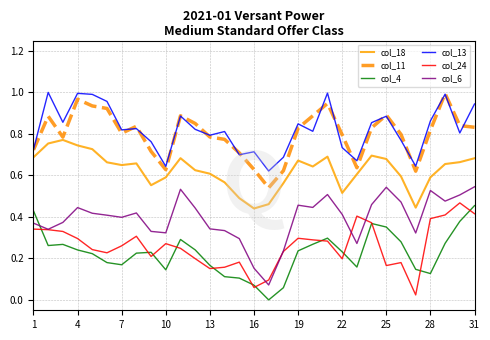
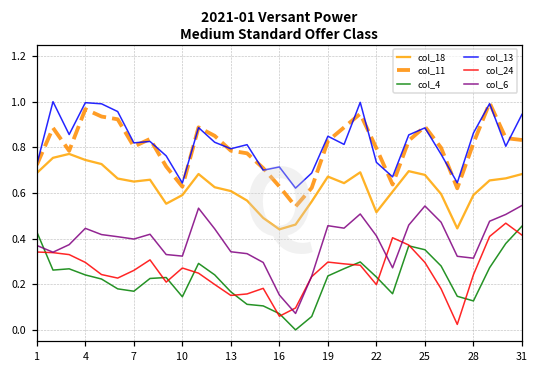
  {
    "col_4": {
      "1": 0.43,
      "4": 0.24,
      "7": 0.17,
      "10": 0.15,
      "13": 0.17,
      "19": 0.24,
      "22": 0.23,
      "25": 0.35,
      "28": 0.13,
      "31": 0.45
    },
    "col_13": {
      "4": 1.00,
      "7": 0.82,
      "10": 0.64,
      "16": 0.71,
      "19": 0.85,
      "22": 0.73,
      "28": 0.86,
      "31": 0.94
    },
    "col_24": {
      "1": 0.34,
      "4": 0.30,
      "7": 0.26,
      "10": 0.27,
      "13": 0.15,
      "19": 0.30,
      "22": 0.20,
-     "25": 0.17,
-     "28": 0.39,
+     "25": 0.30,
+     "28": 0.24,
      "31": 0.42
    },
    "col_6": {
      "1": 0.37,
      "4": 0.44,
      "7": 0.40,
      "10": 0.32,
      "13": 0.34,
      "16": 0.15,
      "19": 0.46,
      "22": 0.41,
      "25": 0.54,
-     "28": 0.53,
+     "28": 0.31,
      "31": 0.55
    }
  }
